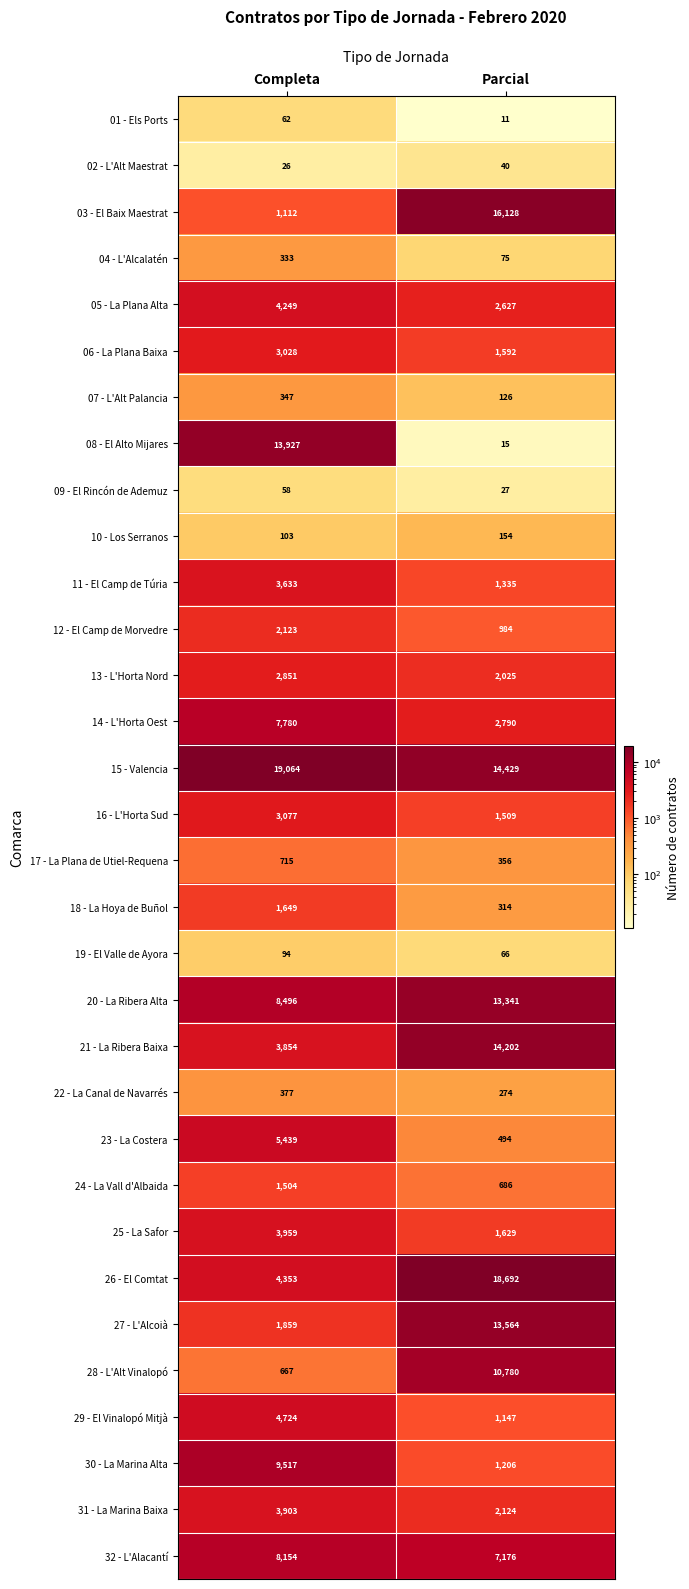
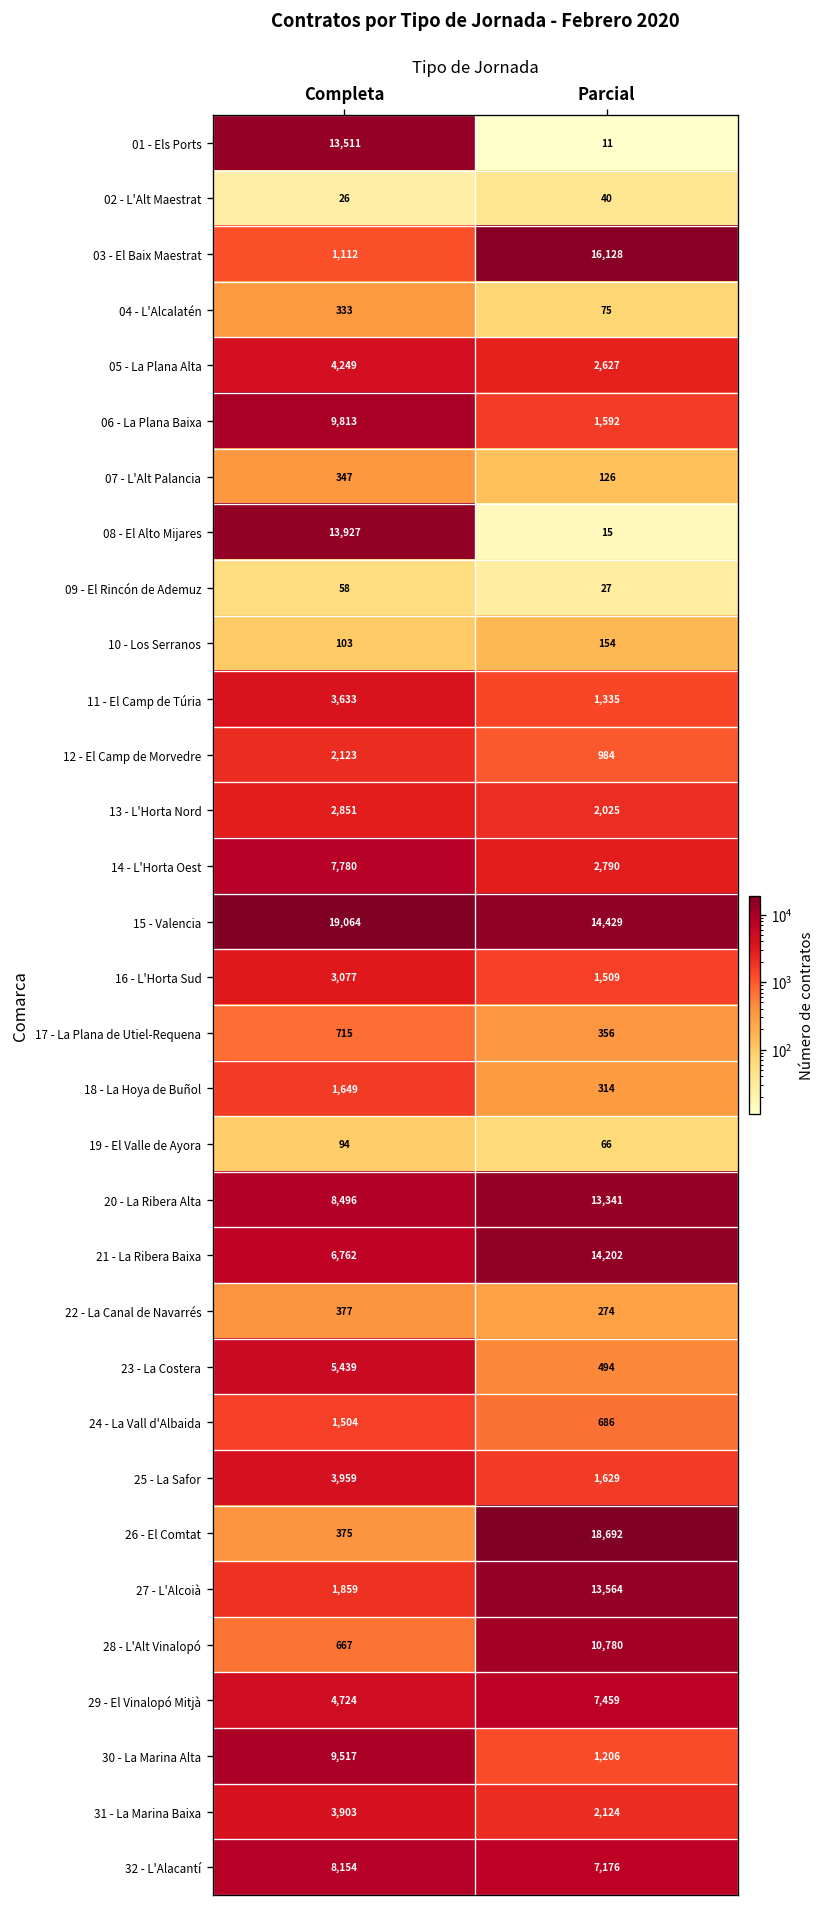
  {
    "01 - Els Ports": {
-     "Completa": "62",
+     "Completa": "13,511",
      "Parcial": "11"
    },
    "02 - L'Alt Maestrat": {
      "Completa": "26",
      "Parcial": "40"
    },
    "03 - El Baix Maestrat": {
      "Completa": "1,112",
      "Parcial": "16,128"
    },
    "04 - L'Alcalatén": {
      "Completa": "333",
      "Parcial": "75"
    },
    "05 - La Plana Alta": {
      "Completa": "4,249",
      "Parcial": "2,627"
    },
    "06 - La Plana Baixa": {
-     "Completa": "3,028",
+     "Completa": "9,813",
      "Parcial": "1,592"
    },
    "07 - L'Alt Palancia": {
      "Completa": "347",
      "Parcial": "126"
    },
    "08 - El Alto Mijares": {
      "Completa": "13,927",
      "Parcial": "15"
    },
    "09 - El Rincón de Ademuz": {
      "Completa": "58",
      "Parcial": "27"
    },
    "10 - Los Serranos": {
      "Completa": "103",
      "Parcial": "154"
    },
    "11 - El Camp de Túria": {
      "Completa": "3,633",
      "Parcial": "1,335"
    },
    "12 - El Camp de Morvedre": {
      "Completa": "2,123",
      "Parcial": "984"
    },
    "13 - L'Horta Nord": {
      "Completa": "2,851",
      "Parcial": "2,025"
    },
    "14 - L'Horta Oest": {
      "Completa": "7,780",
      "Parcial": "2,790"
    },
    "15 - Valencia": {
      "Completa": "19,064",
      "Parcial": "14,429"
    },
    "16 - L'Horta Sud": {
      "Completa": "3,077",
      "Parcial": "1,509"
    },
    "17 - La Plana de Utiel-Requena": {
      "Completa": "715",
      "Parcial": "356"
    },
    "18 - La Hoya de Buñol": {
      "Completa": "1,649",
      "Parcial": "314"
    },
    "19 - El Valle de Ayora": {
      "Completa": "94",
      "Parcial": "66"
    },
    "20 - La Ribera Alta": {
      "Completa": "8,496",
      "Parcial": "13,341"
    },
    "21 - La Ribera Baixa": {
-     "Completa": "3,854",
+     "Completa": "6,762",
      "Parcial": "14,202"
    },
    "22 - La Canal de Navarrés": {
      "Completa": "377",
      "Parcial": "274"
    },
    "23 - La Costera": {
      "Completa": "5,439",
      "Parcial": "494"
    },
    "24 - La Vall d'Albaida": {
      "Completa": "1,504",
      "Parcial": "686"
    },
    "25 - La Safor": {
      "Completa": "3,959",
      "Parcial": "1,629"
    },
    "26 - El Comtat": {
-     "Completa": "4,353",
+     "Completa": "375",
      "Parcial": "18,692"
    },
    "27 - L'Alcoià": {
      "Completa": "1,859",
      "Parcial": "13,564"
    },
    "28 - L'Alt Vinalopó": {
      "Completa": "667",
      "Parcial": "10,780"
    },
    "29 - El Vinalopó Mitjà": {
      "Completa": "4,724",
-     "Parcial": "1,147"
+     "Parcial": "7,459"
    },
    "30 - La Marina Alta": {
      "Completa": "9,517",
      "Parcial": "1,206"
    },
    "31 - La Marina Baixa": {
      "Completa": "3,903",
      "Parcial": "2,124"
    },
    "32 - L'Alacantí": {
      "Completa": "8,154",
      "Parcial": "7,176"
    }
  }
